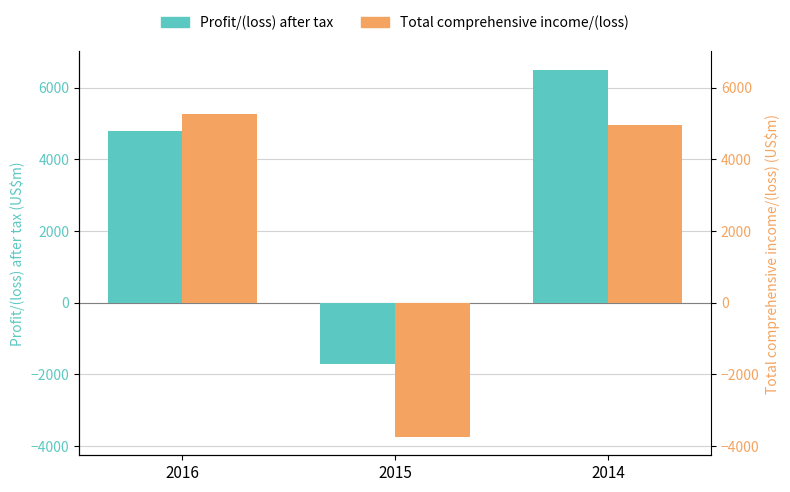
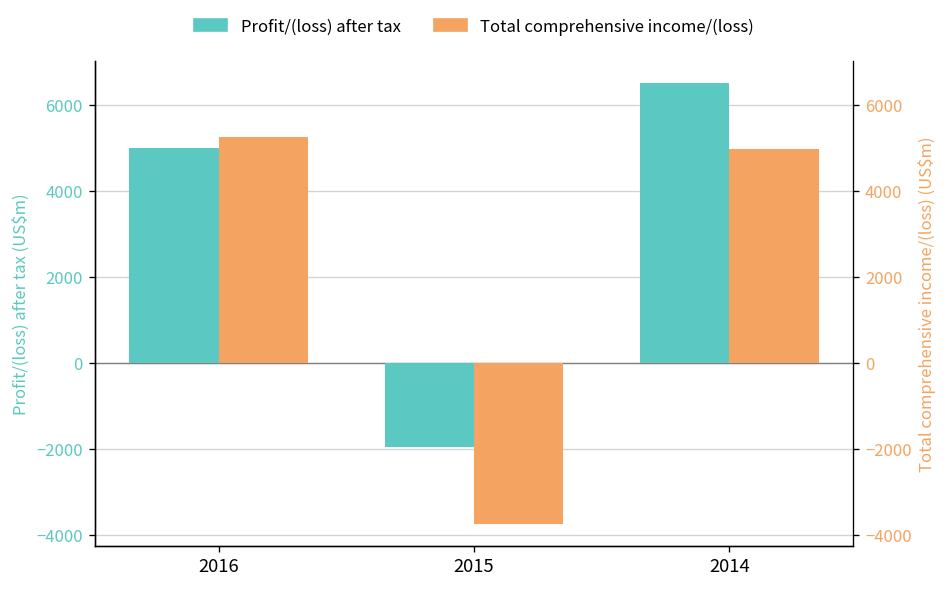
  {
    "Profit/(loss) after tax": {
-     "2016": 4800,
-     "2015": -1700,
+     "2016": 5000,
+     "2015": -2000,
      "2014": 6500
    },
    "Total comprehensive income/(loss)": {
      "2016": 5300,
      "2015": -3700,
      "2014": 5000
    }
  }
